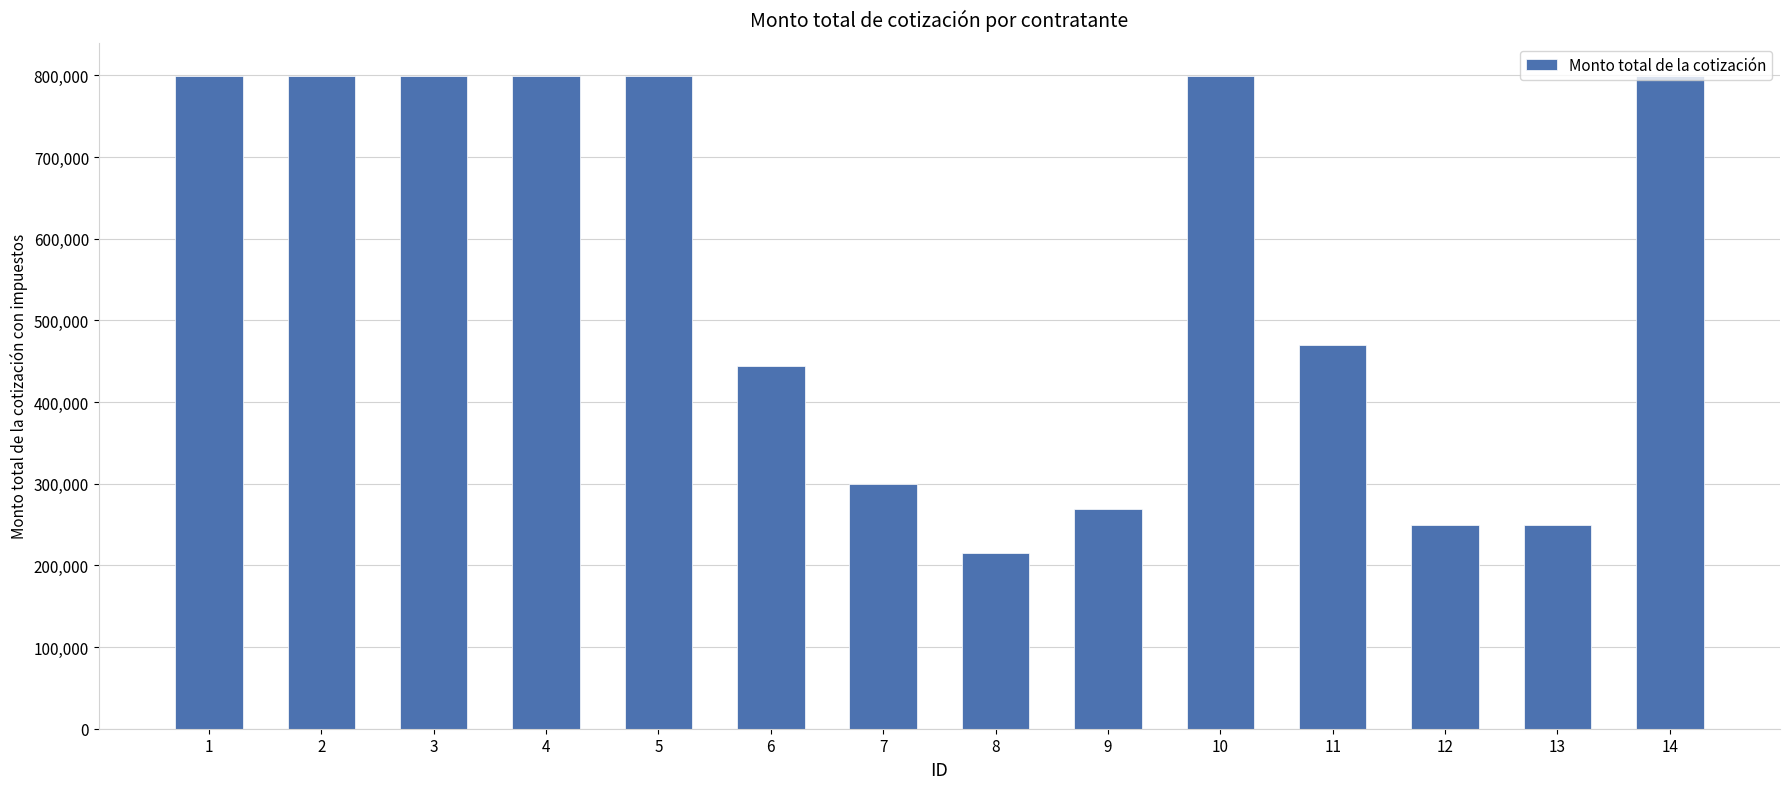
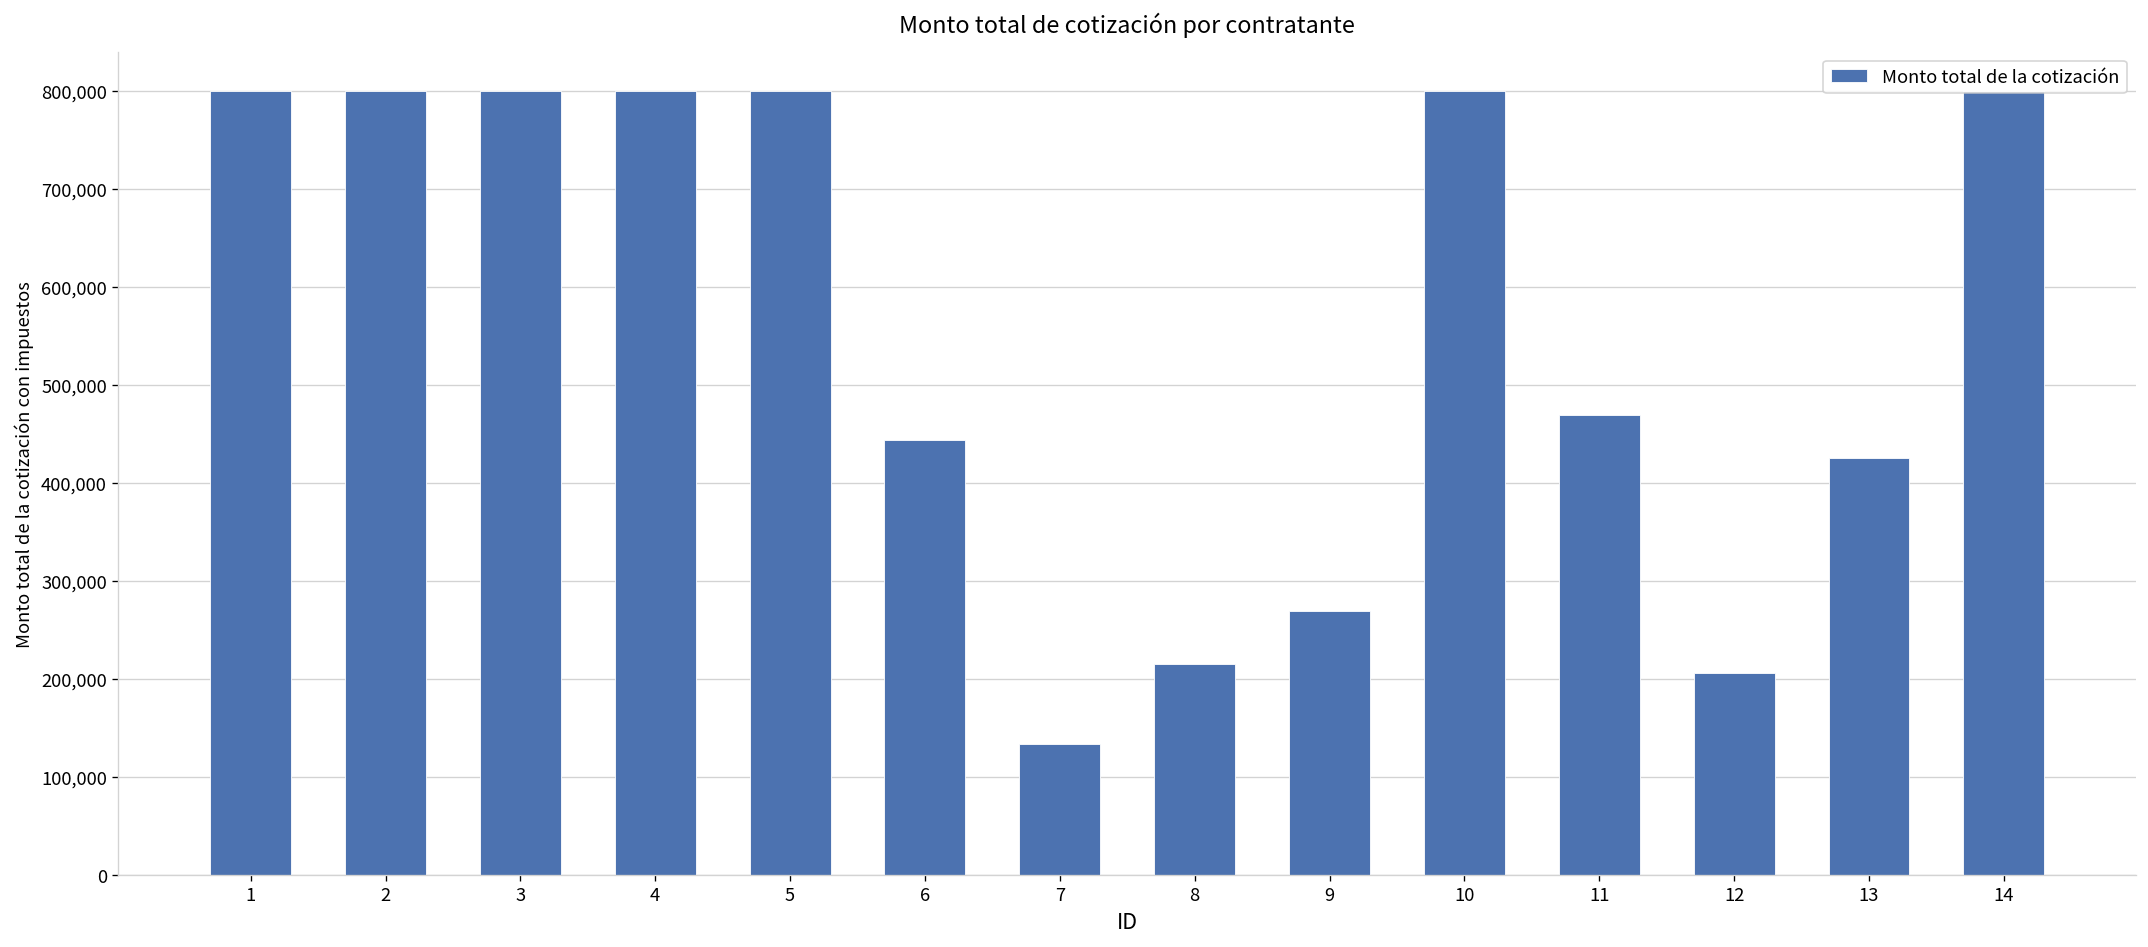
  {
    "1": "800,000",
    "2": "800,000",
    "3": "800,000",
    "4": "800,000",
    "5": "800,000",
    "6": "440,000",
-   "7": "300,000",
+   "7": "130,000",
    "8": "210,000",
    "9": "270,000",
    "10": "800,000",
    "11": "470,000",
-   "12": "250,000",
-   "13": "250,000"
+   "12": "210,000",
+   "13": "430,000"
  }
